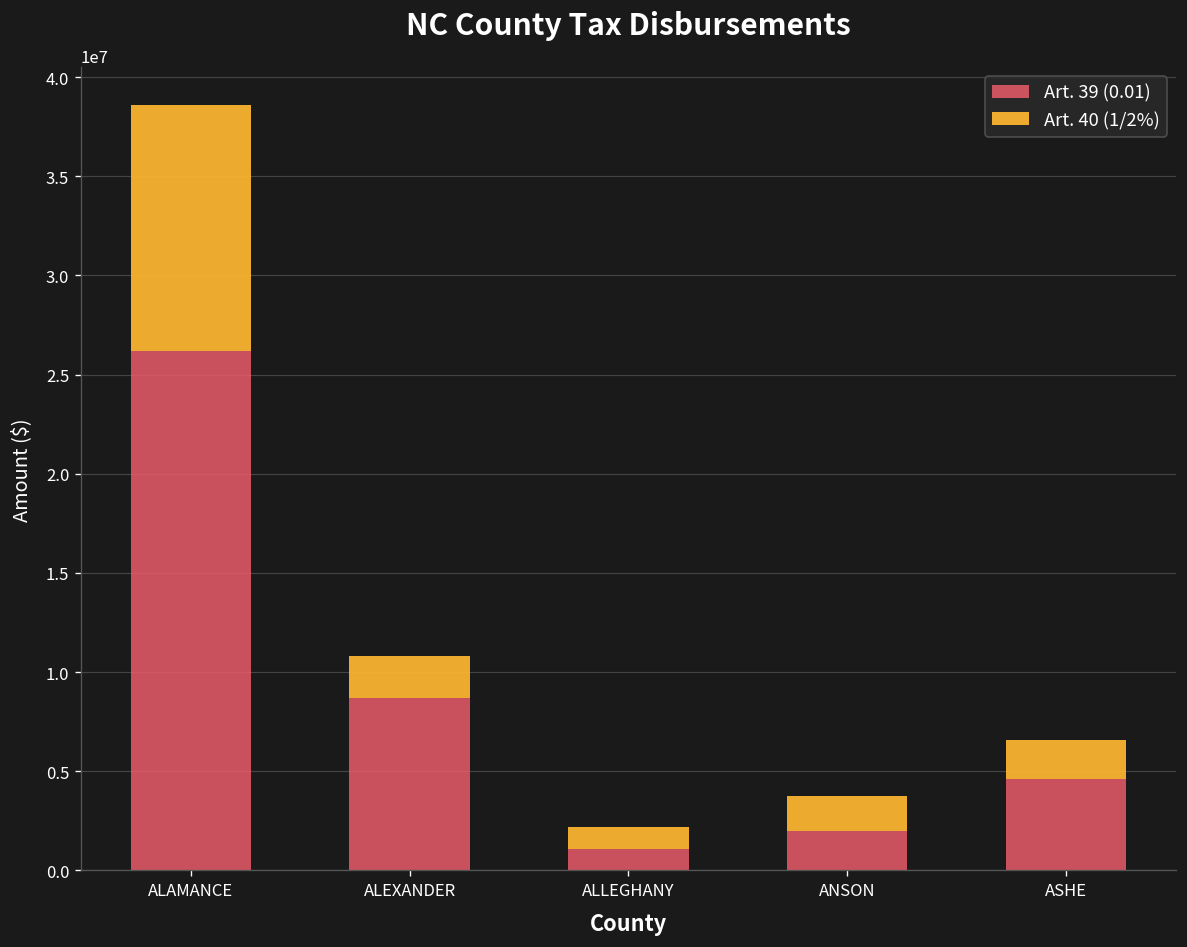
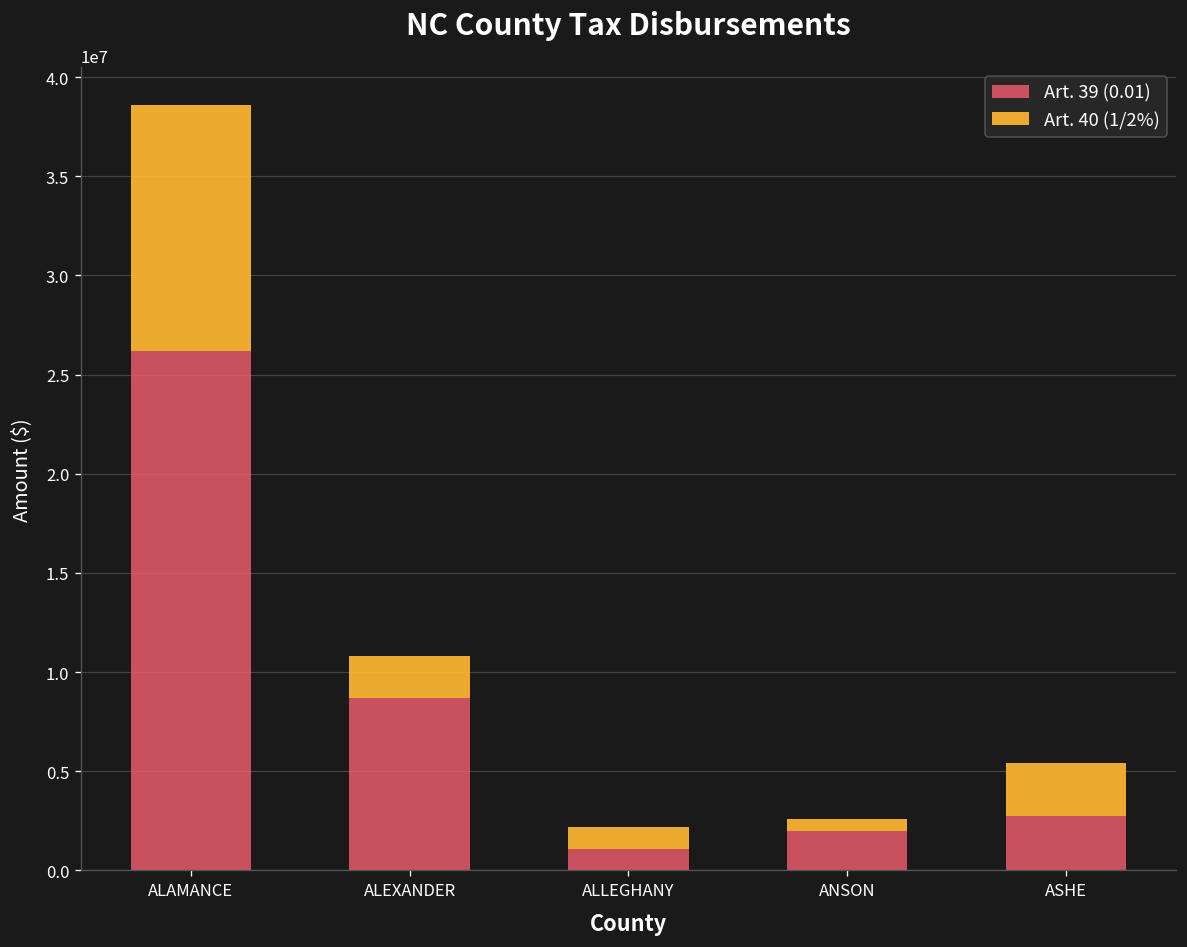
  {
    "Art. 39 (0.01)": {
      "ALAMANCE": 26200000,
      "ALEXANDER": 8700000,
      "ALLEGHANY": 1100000,
      "ANSON": 2000000,
-     "ASHE": 4600000
+     "ASHE": 2800000
    },
    "Art. 40 (1/2%)": {
      "ALAMANCE": 12400000,
      "ALEXANDER": 2100000,
      "ALLEGHANY": 1100000,
-     "ANSON": 1800000,
-     "ASHE": 1900000
+     "ANSON": 600000,
+     "ASHE": 2600000
    }
  }
